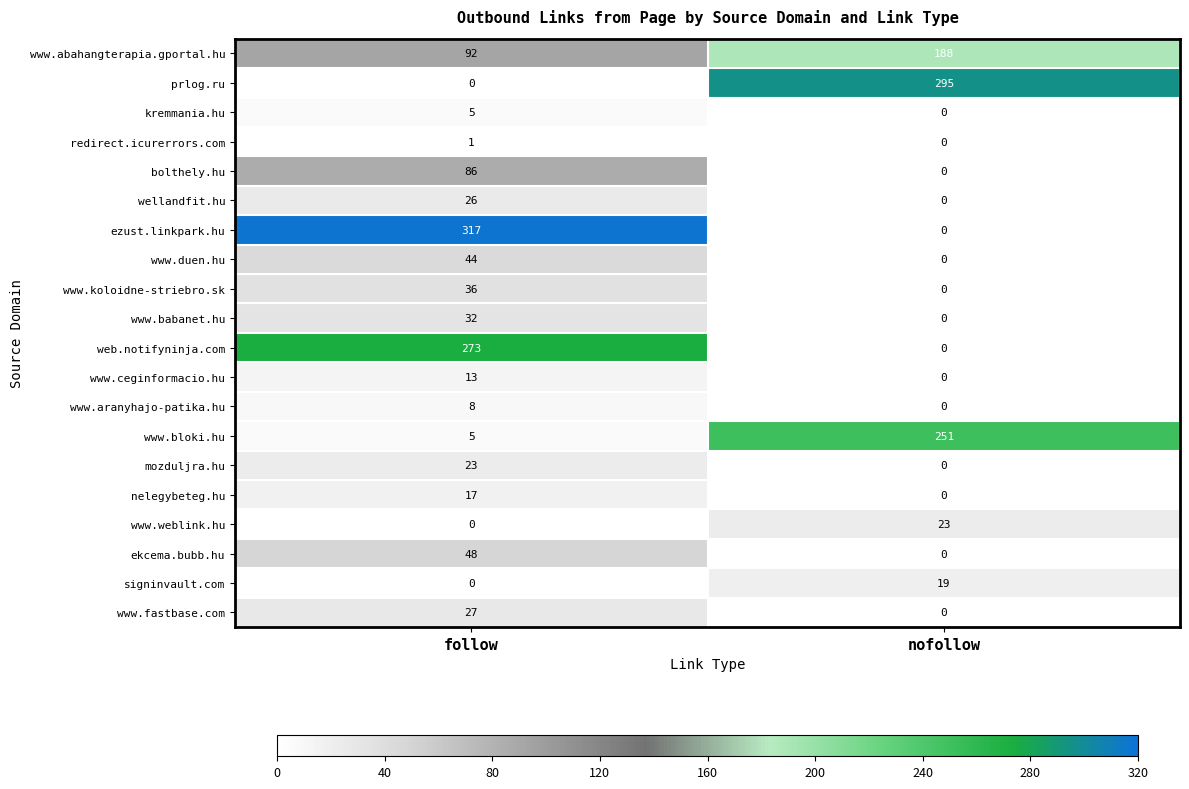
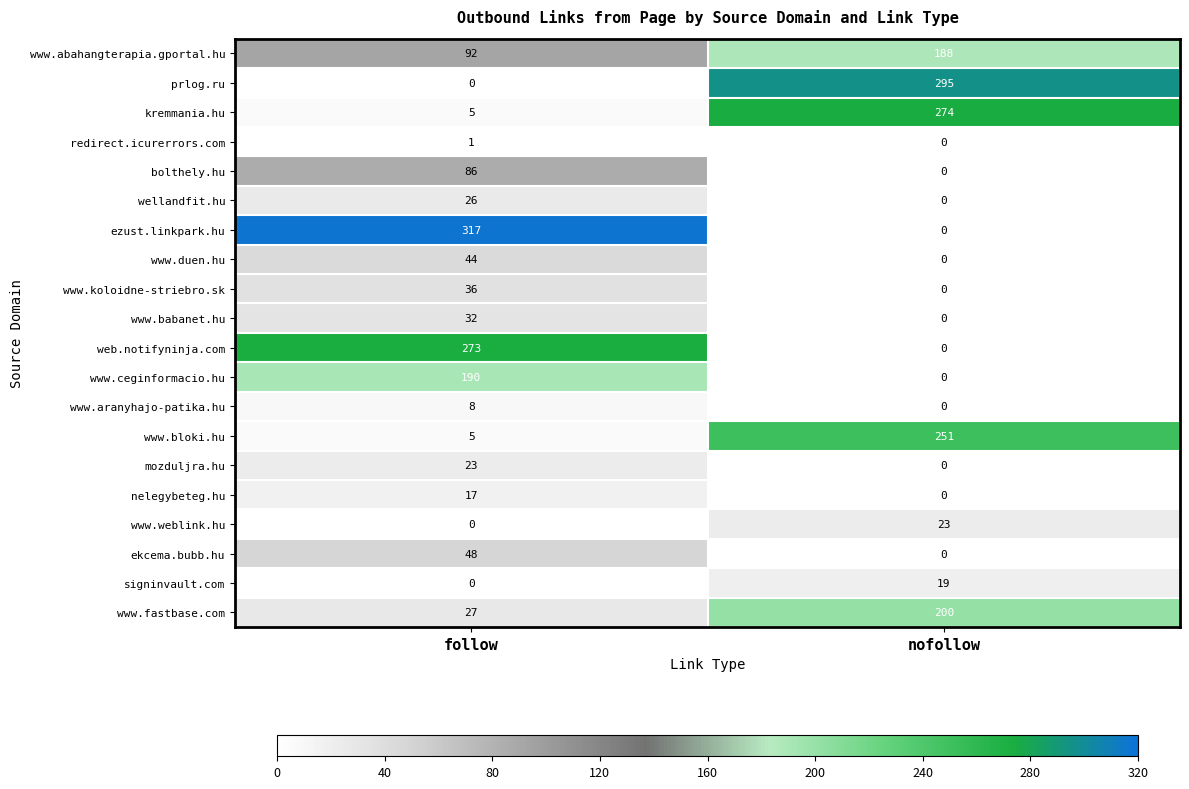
  {
    "www.abahangterapia.gportal.hu": {
      "follow": 92,
      "nofollow": 188
    },
    "prlog.ru": {
      "follow": 0,
      "nofollow": 295
    },
    "kremmania.hu": {
      "follow": 5,
-     "nofollow": 0
+     "nofollow": 274
    },
    "redirect.icurerrors.com": {
      "follow": 1,
      "nofollow": 0
    },
    "bolthely.hu": {
      "follow": 86,
      "nofollow": 0
    },
    "wellandfit.hu": {
      "follow": 26,
      "nofollow": 0
    },
    "ezust.linkpark.hu": {
      "follow": 317,
      "nofollow": 0
    },
    "www.duen.hu": {
      "follow": 44,
      "nofollow": 0
    },
    "www.koloidne-striebro.sk": {
      "follow": 36,
      "nofollow": 0
    },
    "www.babanet.hu": {
      "follow": 32,
      "nofollow": 0
    },
    "web.notifyninja.com": {
      "follow": 273,
      "nofollow": 0
    },
    "www.ceginformacio.hu": {
-     "follow": 13,
+     "follow": 190,
      "nofollow": 0
    },
    "www.aranyhajo-patika.hu": {
      "follow": 8,
      "nofollow": 0
    },
    "www.bloki.hu": {
      "follow": 5,
      "nofollow": 251
    },
    "mozduljra.hu": {
      "follow": 23,
      "nofollow": 0
    },
    "nelegybeteg.hu": {
      "follow": 17,
      "nofollow": 0
    },
    "www.weblink.hu": {
      "follow": 0,
      "nofollow": 23
    },
    "ekcema.bubb.hu": {
      "follow": 48,
      "nofollow": 0
    },
    "signinvault.com": {
      "follow": 0,
      "nofollow": 19
    },
    "www.fastbase.com": {
      "follow": 27,
-     "nofollow": 0
+     "nofollow": 200
    }
  }
